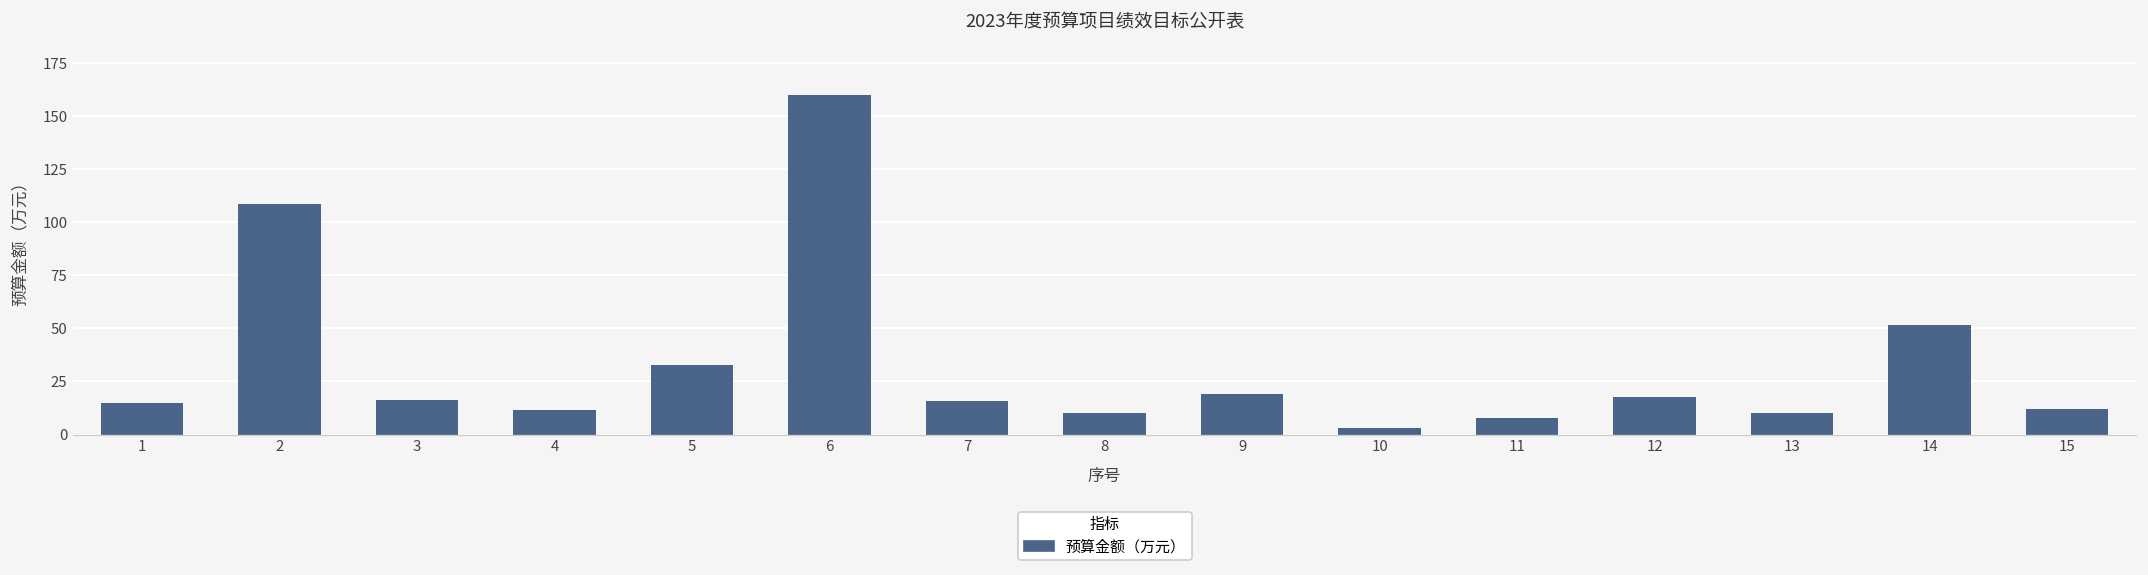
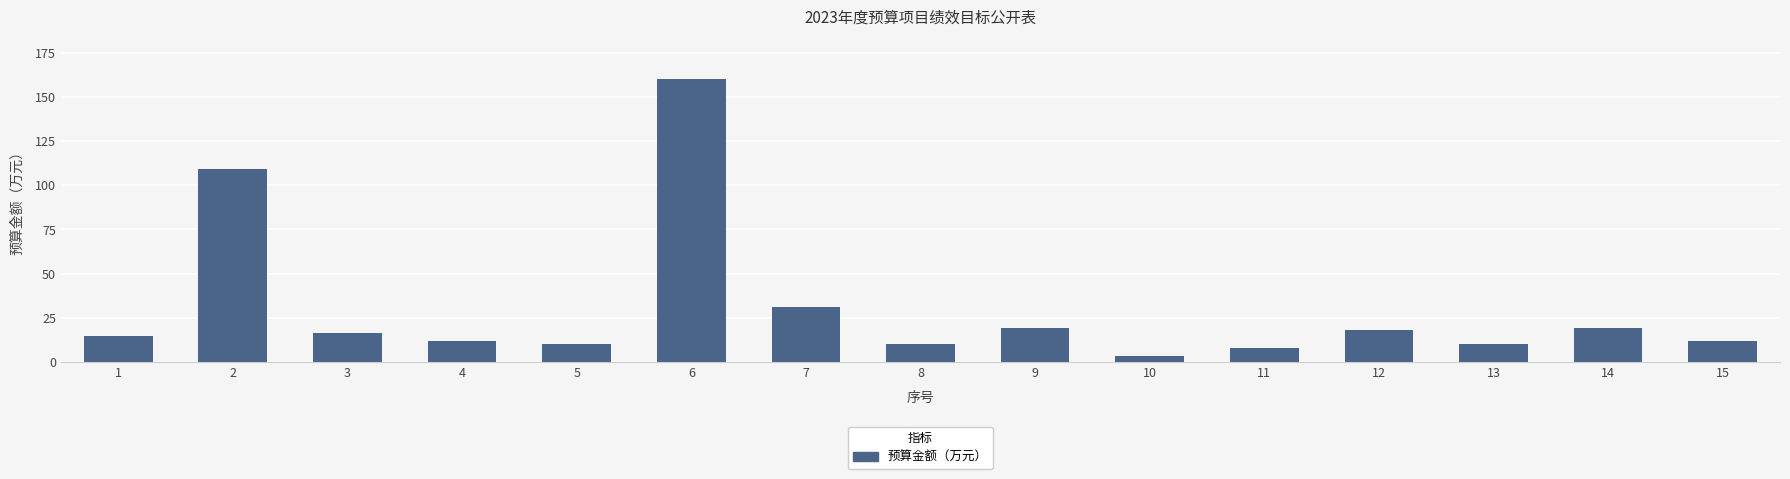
  {
    "1": 15,
    "2": 109,
    "3": 16,
    "4": 12,
-   "5": 33,
+   "5": 10,
    "6": 160,
-   "7": 16,
+   "7": 31,
    "8": 10,
    "9": 19,
    "10": 3,
    "11": 8,
    "12": 18,
    "13": 10,
-   "14": 51,
+   "14": 19,
    "15": 12
  }
